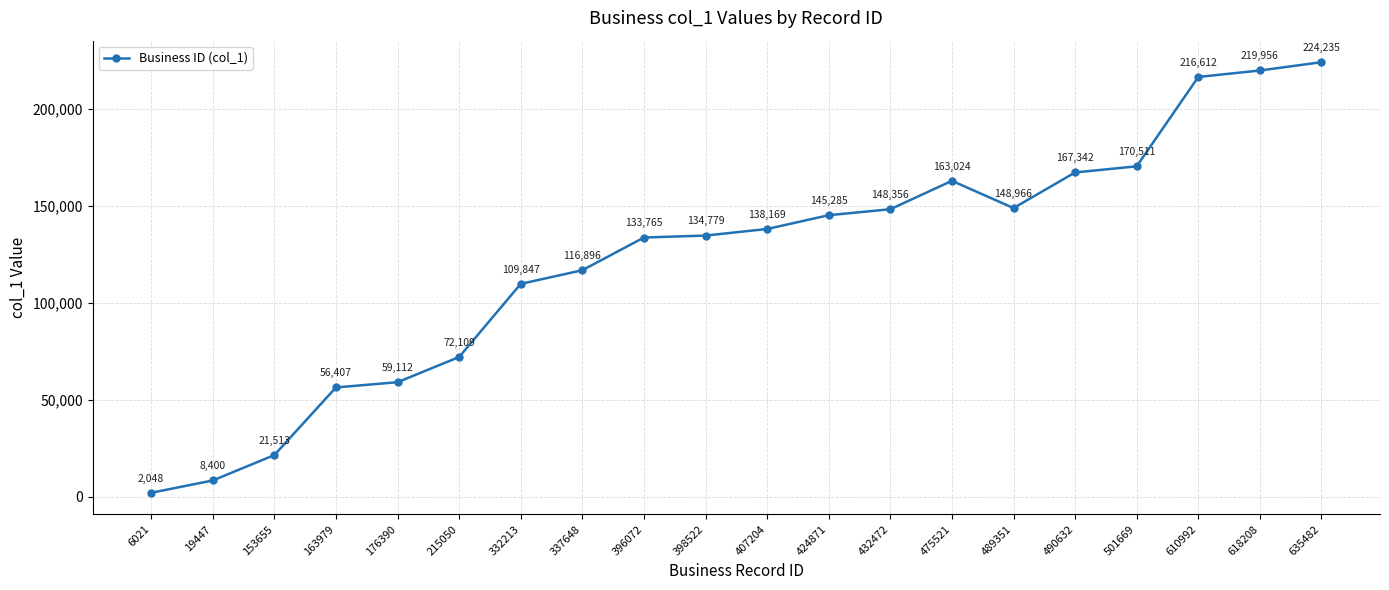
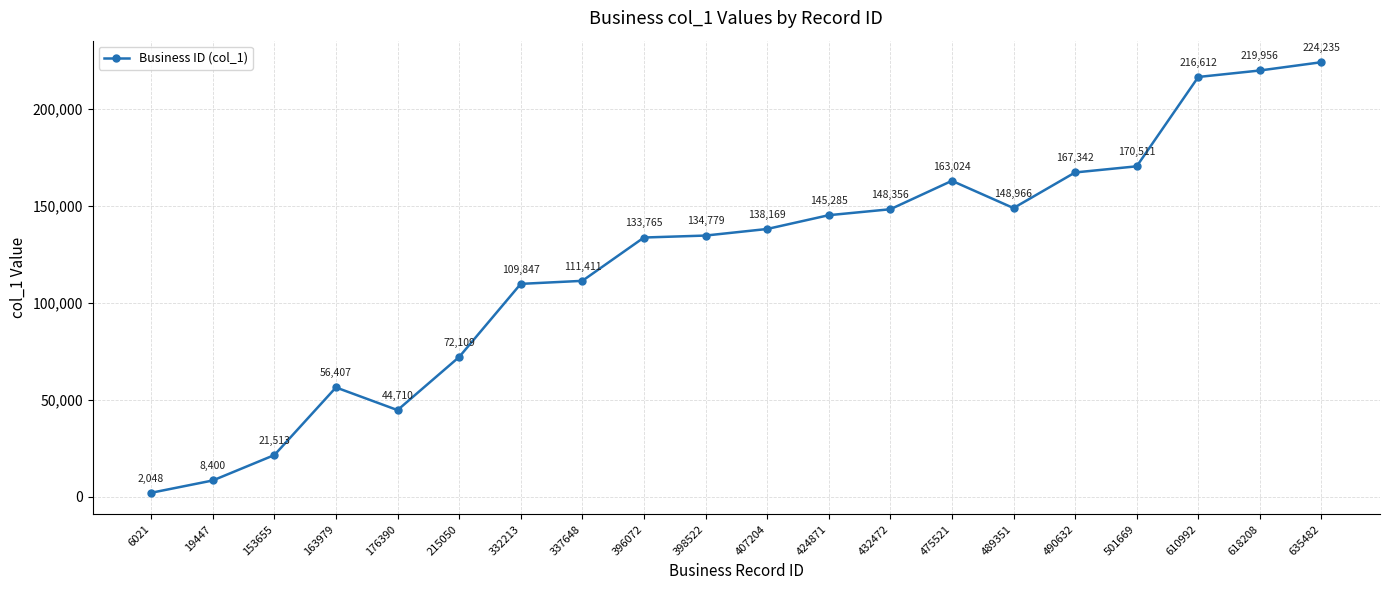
  {
    "6021": "2,048",
    "19447": "8,400",
    "153655": "21,513",
    "163979": "56,407",
-   "176390": "59,112",
+   "176390": "44,710",
    "215050": "72,109",
    "332213": "109,847",
-   "337648": "116,896",
+   "337648": "111,411",
    "396072": "133,765",
    "398522": "134,779",
    "407204": "138,169",
    "424871": "145,285",
    "432472": "148,356",
    "475521": "163,024",
    "489351": "148,966",
    "490632": "167,342",
    "501669": "170,511",
    "610992": "216,612",
    "618208": "219,956",
    "635482": "224,235"
  }
